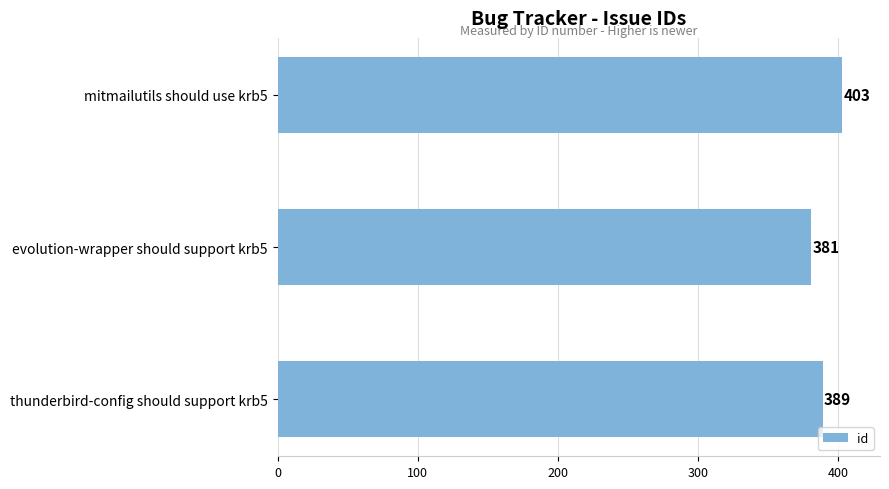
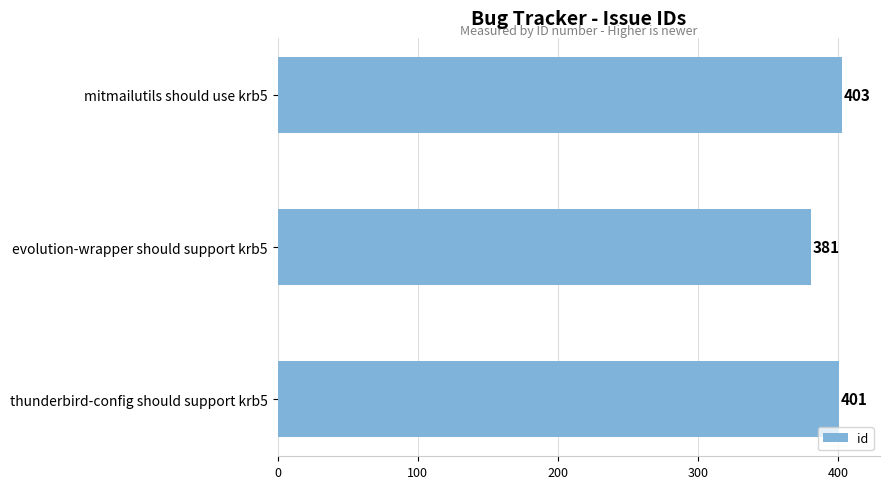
  {
    "mitmailutils should use krb5": 403,
    "evolution-wrapper should support krb5": 381,
-   "thunderbird-config should support krb5": 389
+   "thunderbird-config should support krb5": 401
  }
